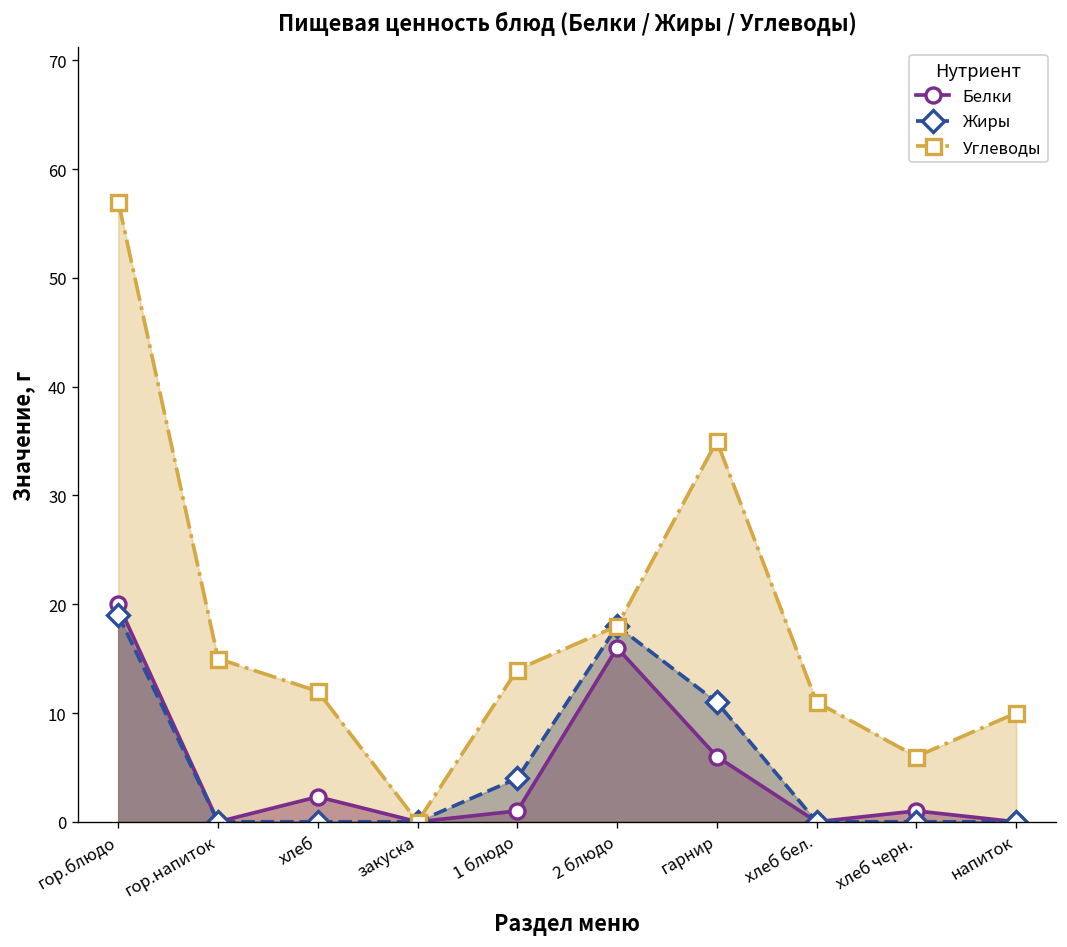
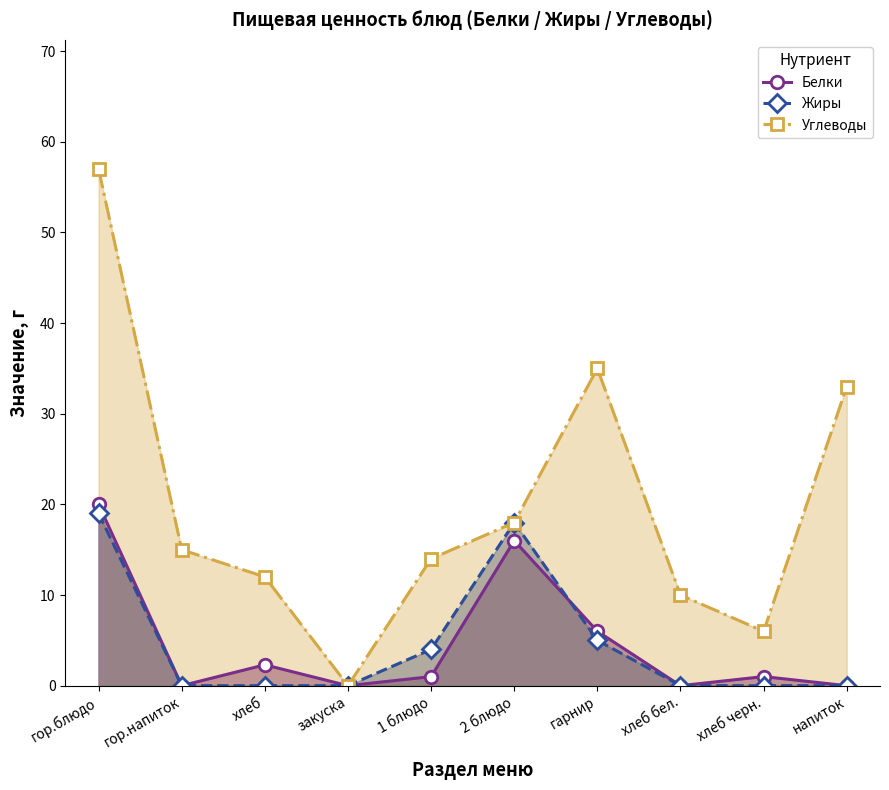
  {
    "Белки": {
      "гор.блюдо": 20,
      "хлеб": 2,
      "1 блюдо": 1,
      "2 блюдо": 16,
      "гарнир": 6,
      "хлеб черн.": 1
    },
    "Жиры": {
      "гор.блюдо": 19,
      "хлеб": 0,
      "1 блюдо": 4,
-     "гарнир": 11,
+     "гарнир": 5,
      "хлеб черн.": 0
    },
    "Углеводы": {
      "гор.блюдо": 57,
      "гор.напиток": 15,
      "хлеб": 12,
      "1 блюдо": 14,
      "гарнир": 35,
-     "хлеб бел.": 11,
+     "хлеб бел.": 10,
      "хлеб черн.": 6,
-     "напиток": 10
+     "напиток": 33
    }
  }
